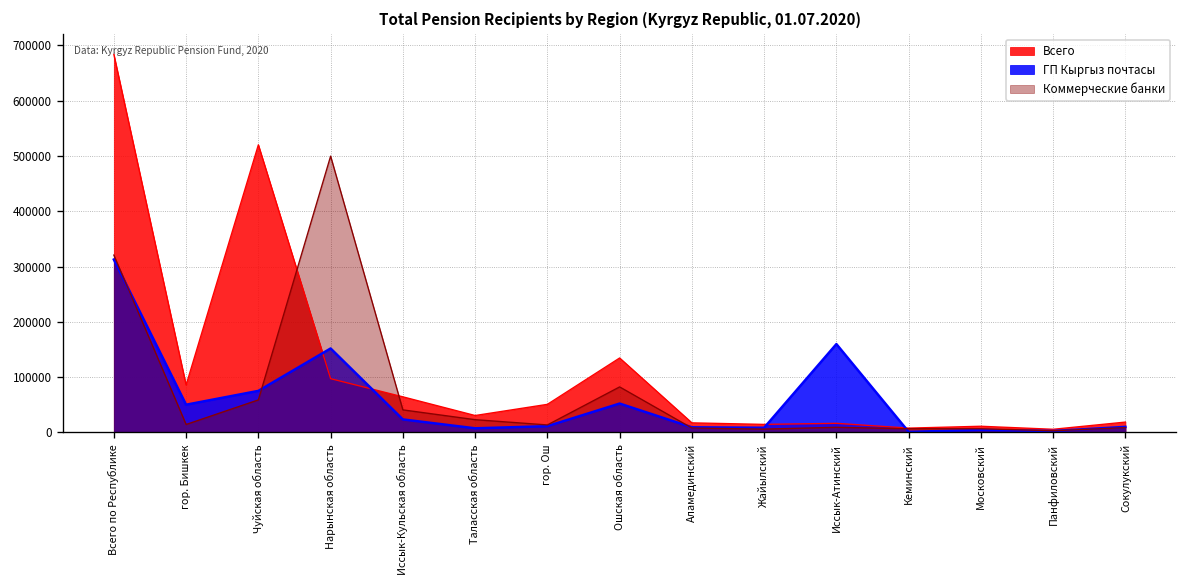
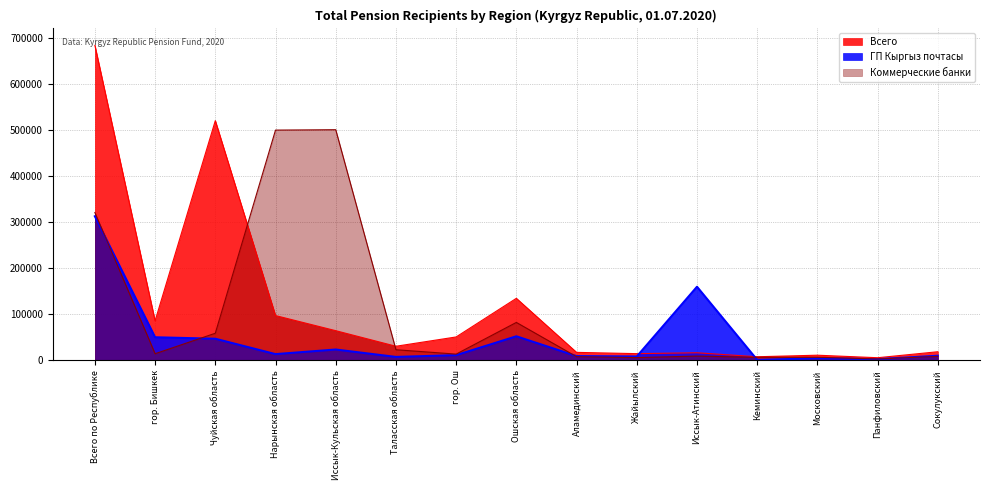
  {
    "Всего": {
      "гор. Бишкек": 90000,
      "Чуйская область": 520000,
      "Нарынская область": 100000,
      "Иссык-Кульская область": 60000,
      "Таласская область": 30000,
      "гор. Ош": 50000,
      "Ошская область": 130000,
      "Аламединский": 20000,
      "Жайылский": 10000,
      "Иссык-Атинский": 20000,
      "Сокулукский": 20000
    },
    "ГП Кыргыз почтасы": {
      "Всего по Республике": 310000,
      "гор. Бишкек": 50000,
-     "Чуйская область": 80000,
-     "Нарынская область": 150000,
+     "Чуйская область": 50000,
+     "Нарынская область": 10000,
      "Иссык-Кульская область": 20000,
      "Таласская область": 10000,
      "Ошская область": 50000,
      "Иссык-Атинский": 160000,
      "Кеминский": 0
    },
    "Коммерческие банки": {
      "Всего по Республике": 320000,
      "гор. Бишкек": 10000,
      "Чуйская область": 60000,
      "Нарынская область": 500000,
-     "Иссык-Кульская область": 40000,
+     "Иссык-Кульская область": 500000,
      "Таласская область": 20000,
      "Ошская область": 80000,
      "Иссык-Атинский": 10000
    }
  }
